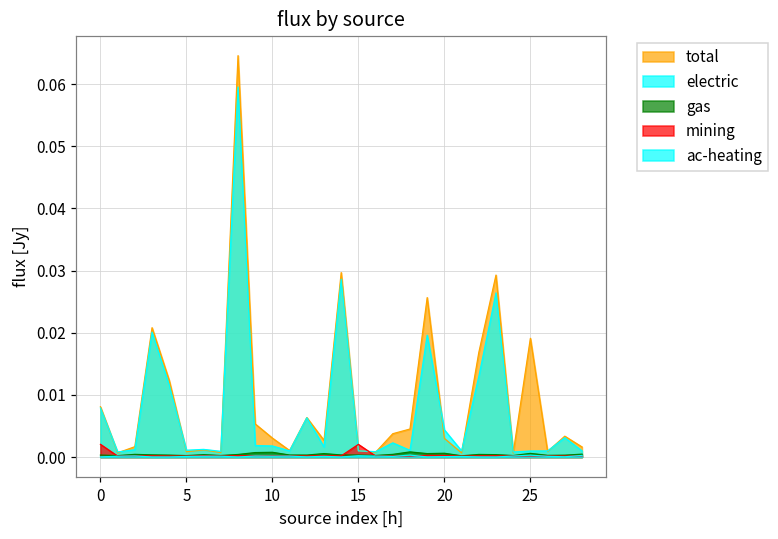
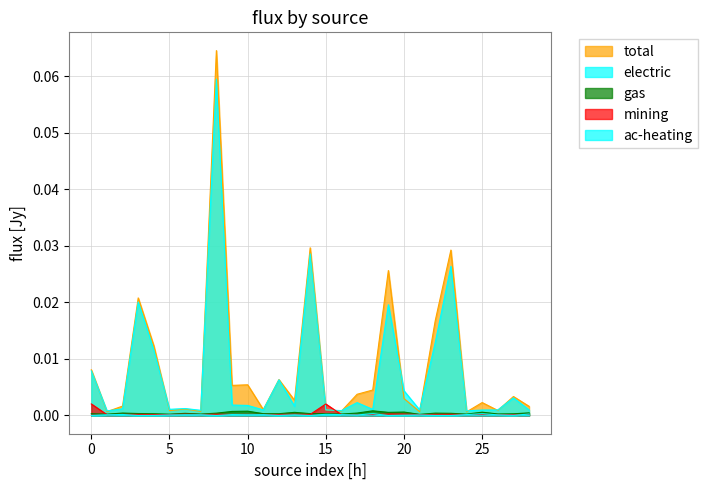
  {
    "total": {
-     "10": 0.003,
+     "10": 0.005,
      "20": 0.003,
-     "25": 0.019
+     "25": 0.002
    },
    "gas": {
      "10": 0.001
    },
    "mining": {
      "0": 0.002,
      "15": 0.002
    }
  }
